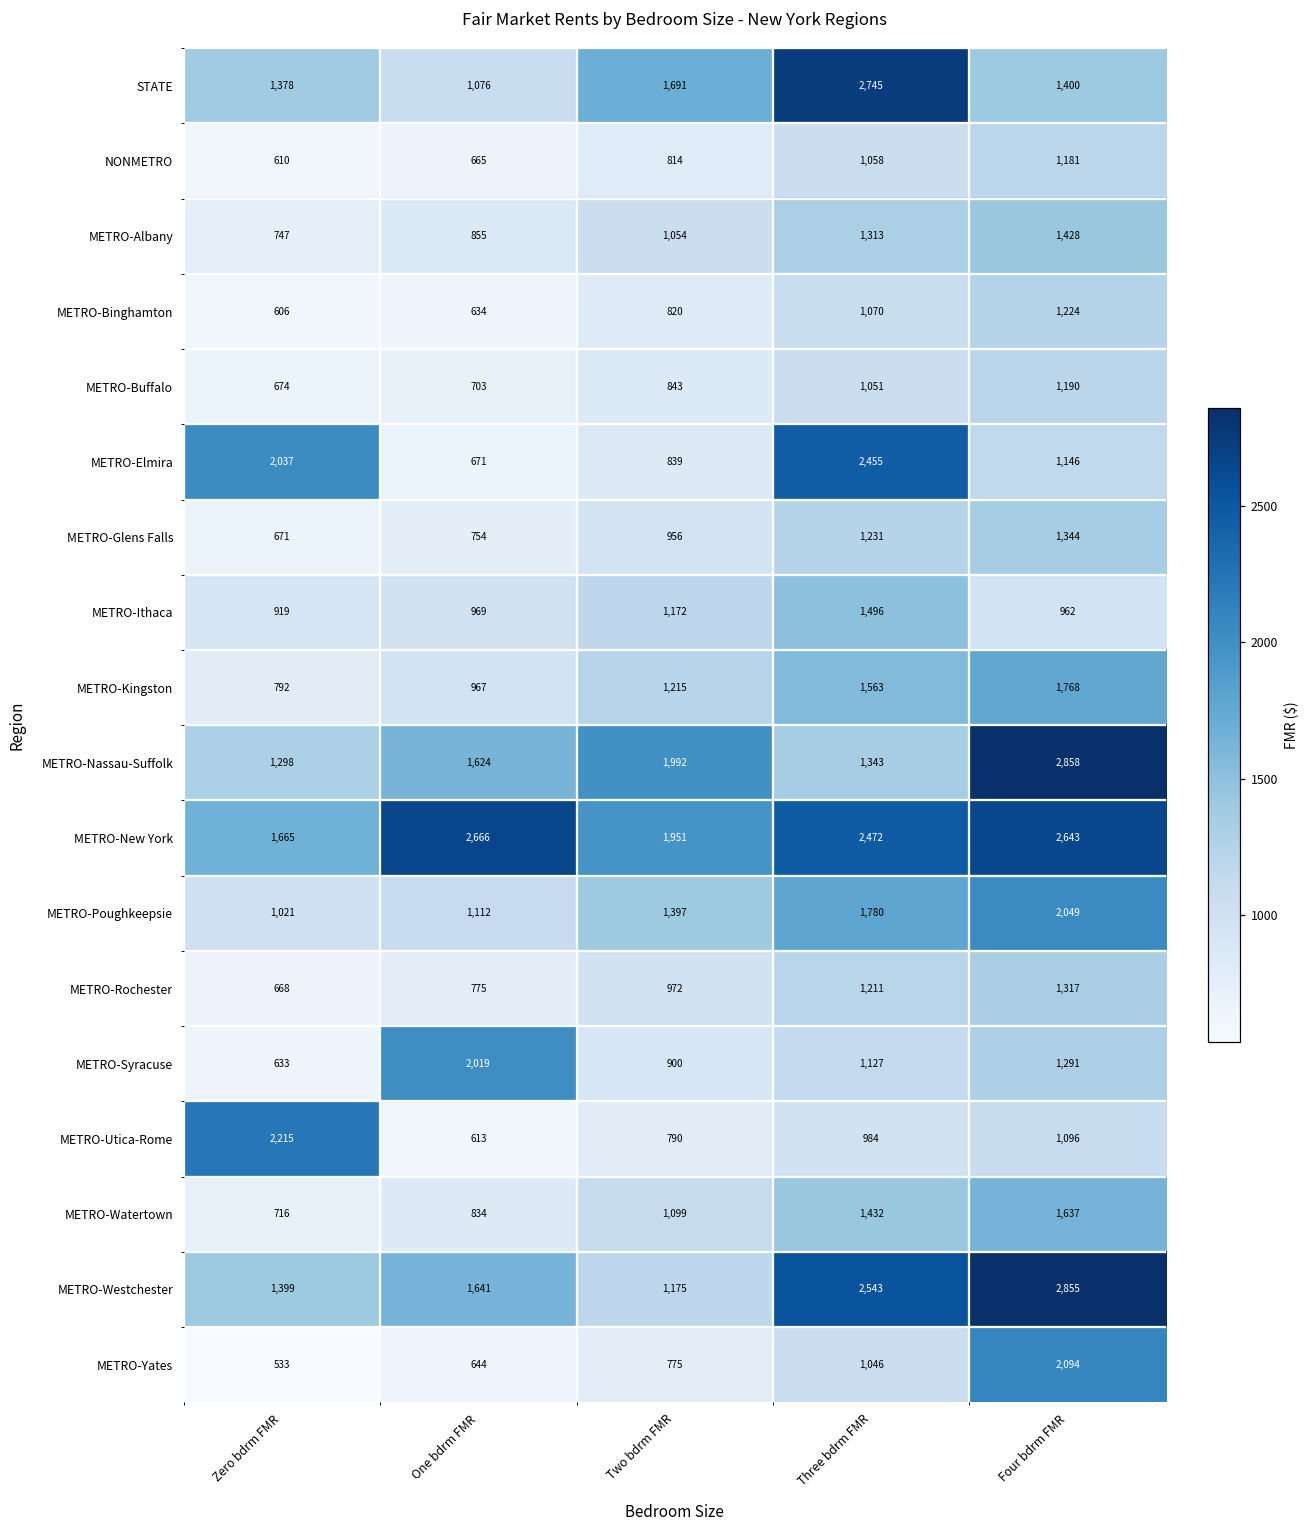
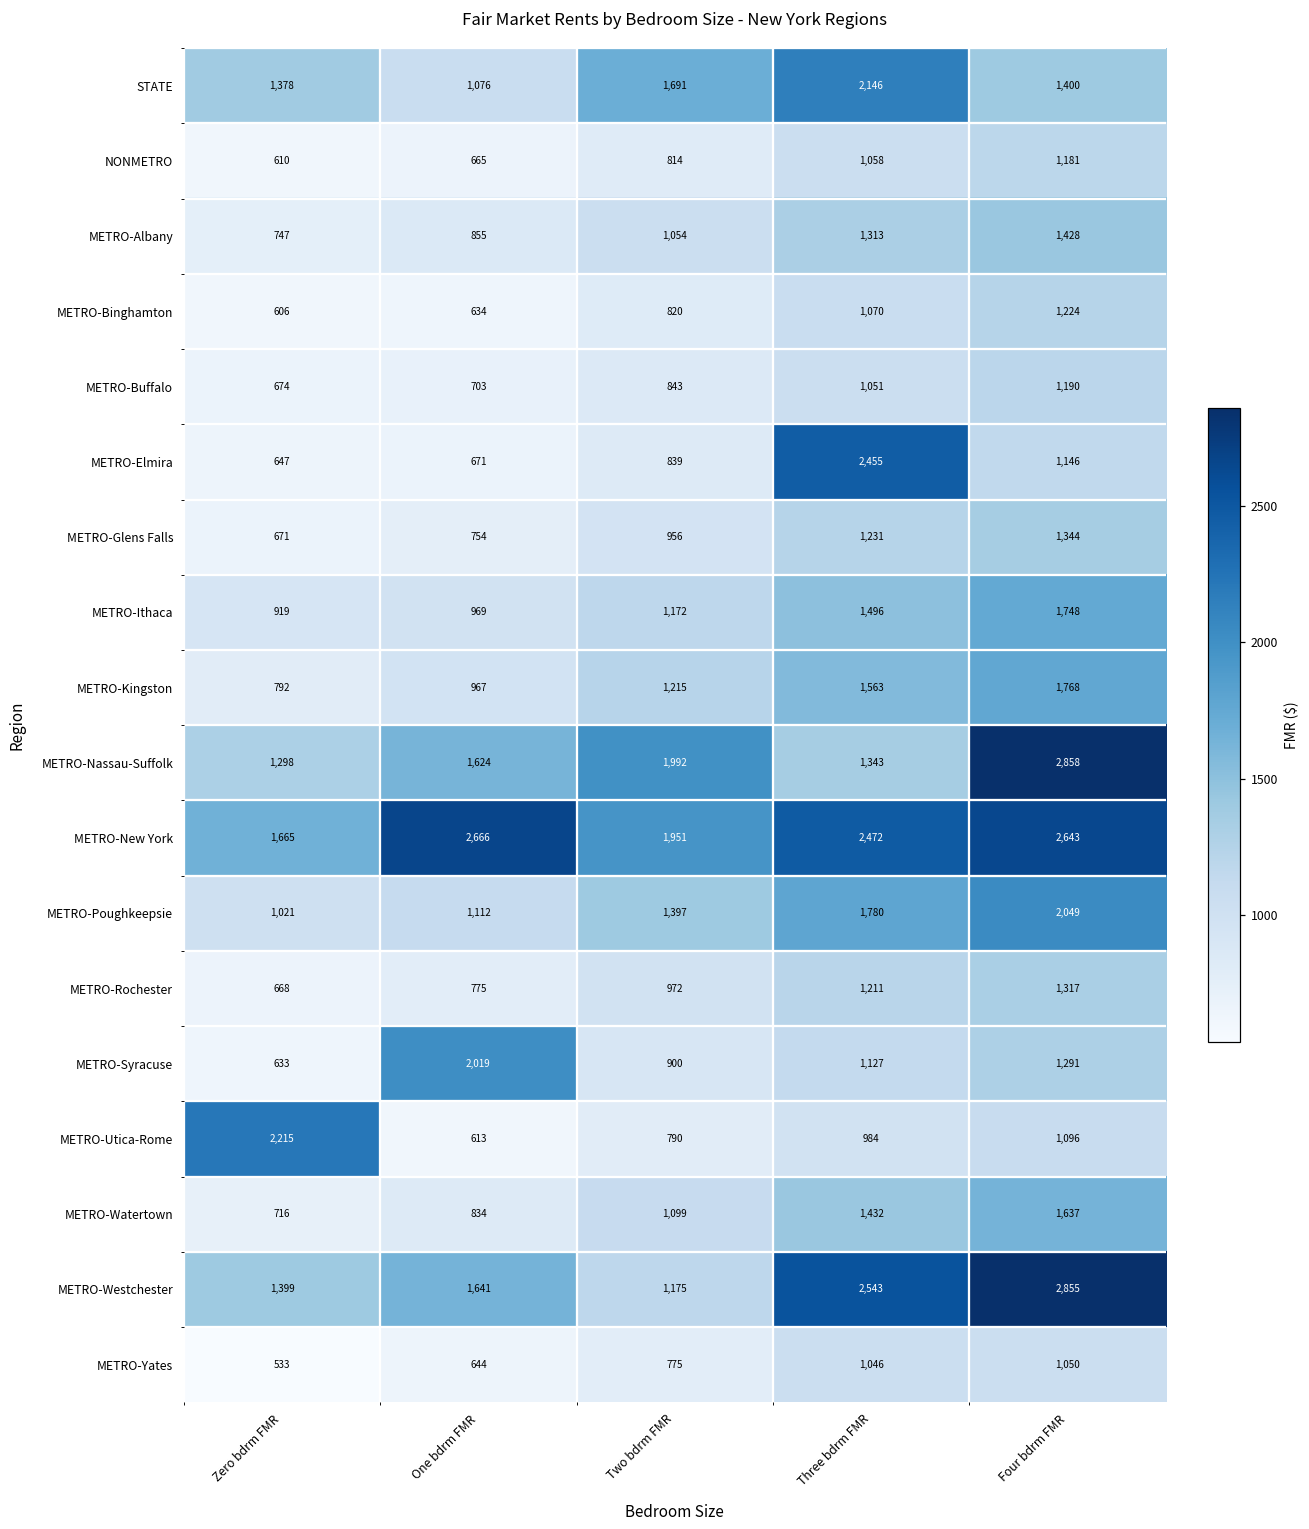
  {
    "STATE": {
      "Zero bdrm FMR": "1,378",
      "One bdrm FMR": "1,076",
      "Two bdrm FMR": "1,691",
-     "Three bdrm FMR": "2,745",
+     "Three bdrm FMR": "2,146",
      "Four bdrm FMR": "1,400"
    },
    "NONMETRO": {
      "Zero bdrm FMR": "610",
      "One bdrm FMR": "665",
      "Two bdrm FMR": "814",
      "Three bdrm FMR": "1,058",
      "Four bdrm FMR": "1,181"
    },
    "METRO-Albany": {
      "Zero bdrm FMR": "747",
      "One bdrm FMR": "855",
      "Two bdrm FMR": "1,054",
      "Three bdrm FMR": "1,313",
      "Four bdrm FMR": "1,428"
    },
    "METRO-Binghamton": {
      "Zero bdrm FMR": "606",
      "One bdrm FMR": "634",
      "Two bdrm FMR": "820",
      "Three bdrm FMR": "1,070",
      "Four bdrm FMR": "1,224"
    },
    "METRO-Buffalo": {
      "Zero bdrm FMR": "674",
      "One bdrm FMR": "703",
      "Two bdrm FMR": "843",
      "Three bdrm FMR": "1,051",
      "Four bdrm FMR": "1,190"
    },
    "METRO-Elmira": {
-     "Zero bdrm FMR": "2,037",
+     "Zero bdrm FMR": "647",
      "One bdrm FMR": "671",
      "Two bdrm FMR": "839",
      "Three bdrm FMR": "2,455",
      "Four bdrm FMR": "1,146"
    },
    "METRO-Glens Falls": {
      "Zero bdrm FMR": "671",
      "One bdrm FMR": "754",
      "Two bdrm FMR": "956",
      "Three bdrm FMR": "1,231",
      "Four bdrm FMR": "1,344"
    },
    "METRO-Ithaca": {
      "Zero bdrm FMR": "919",
      "One bdrm FMR": "969",
      "Two bdrm FMR": "1,172",
      "Three bdrm FMR": "1,496",
-     "Four bdrm FMR": "962"
+     "Four bdrm FMR": "1,748"
    },
    "METRO-Kingston": {
      "Zero bdrm FMR": "792",
      "One bdrm FMR": "967",
      "Two bdrm FMR": "1,215",
      "Three bdrm FMR": "1,563",
      "Four bdrm FMR": "1,768"
    },
    "METRO-Nassau-Suffolk": {
      "Zero bdrm FMR": "1,298",
      "One bdrm FMR": "1,624",
      "Two bdrm FMR": "1,992",
      "Three bdrm FMR": "1,343",
      "Four bdrm FMR": "2,858"
    },
    "METRO-New York": {
      "Zero bdrm FMR": "1,665",
      "One bdrm FMR": "2,666",
      "Two bdrm FMR": "1,951",
      "Three bdrm FMR": "2,472",
      "Four bdrm FMR": "2,643"
    },
    "METRO-Poughkeepsie": {
      "Zero bdrm FMR": "1,021",
      "One bdrm FMR": "1,112",
      "Two bdrm FMR": "1,397",
      "Three bdrm FMR": "1,780",
      "Four bdrm FMR": "2,049"
    },
    "METRO-Rochester": {
      "Zero bdrm FMR": "668",
      "One bdrm FMR": "775",
      "Two bdrm FMR": "972",
      "Three bdrm FMR": "1,211",
      "Four bdrm FMR": "1,317"
    },
    "METRO-Syracuse": {
      "Zero bdrm FMR": "633",
      "One bdrm FMR": "2,019",
      "Two bdrm FMR": "900",
      "Three bdrm FMR": "1,127",
      "Four bdrm FMR": "1,291"
    },
    "METRO-Utica-Rome": {
      "Zero bdrm FMR": "2,215",
      "One bdrm FMR": "613",
      "Two bdrm FMR": "790",
      "Three bdrm FMR": "984",
      "Four bdrm FMR": "1,096"
    },
    "METRO-Watertown": {
      "Zero bdrm FMR": "716",
      "One bdrm FMR": "834",
      "Two bdrm FMR": "1,099",
      "Three bdrm FMR": "1,432",
      "Four bdrm FMR": "1,637"
    },
    "METRO-Westchester": {
      "Zero bdrm FMR": "1,399",
      "One bdrm FMR": "1,641",
      "Two bdrm FMR": "1,175",
      "Three bdrm FMR": "2,543",
      "Four bdrm FMR": "2,855"
    },
    "METRO-Yates": {
      "Zero bdrm FMR": "533",
      "One bdrm FMR": "644",
      "Two bdrm FMR": "775",
      "Three bdrm FMR": "1,046",
-     "Four bdrm FMR": "2,094"
+     "Four bdrm FMR": "1,050"
    }
  }
